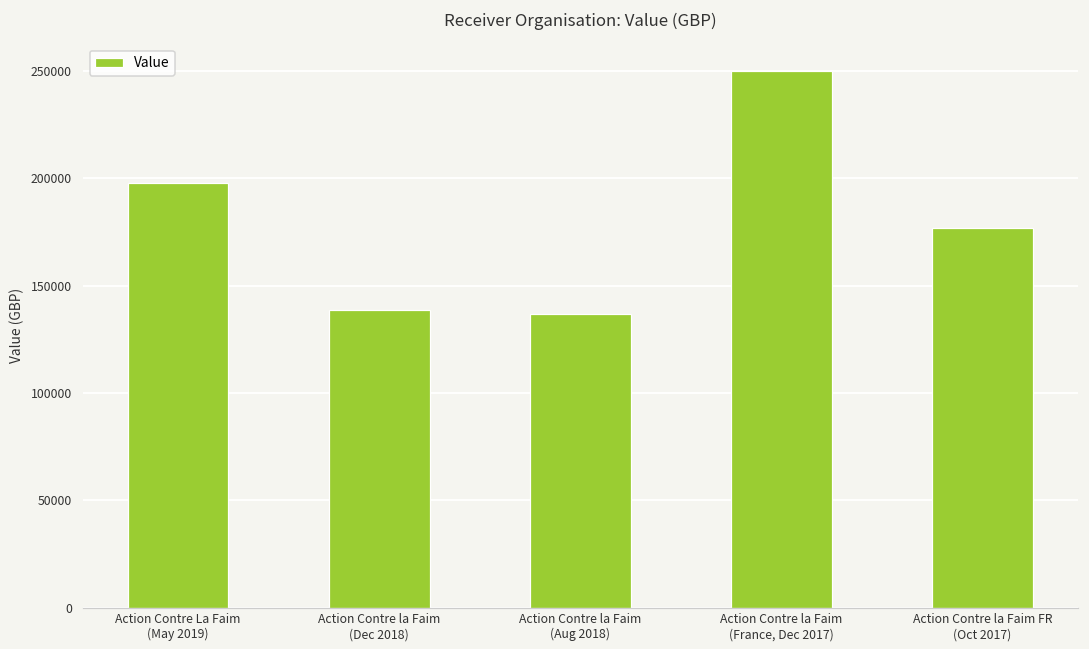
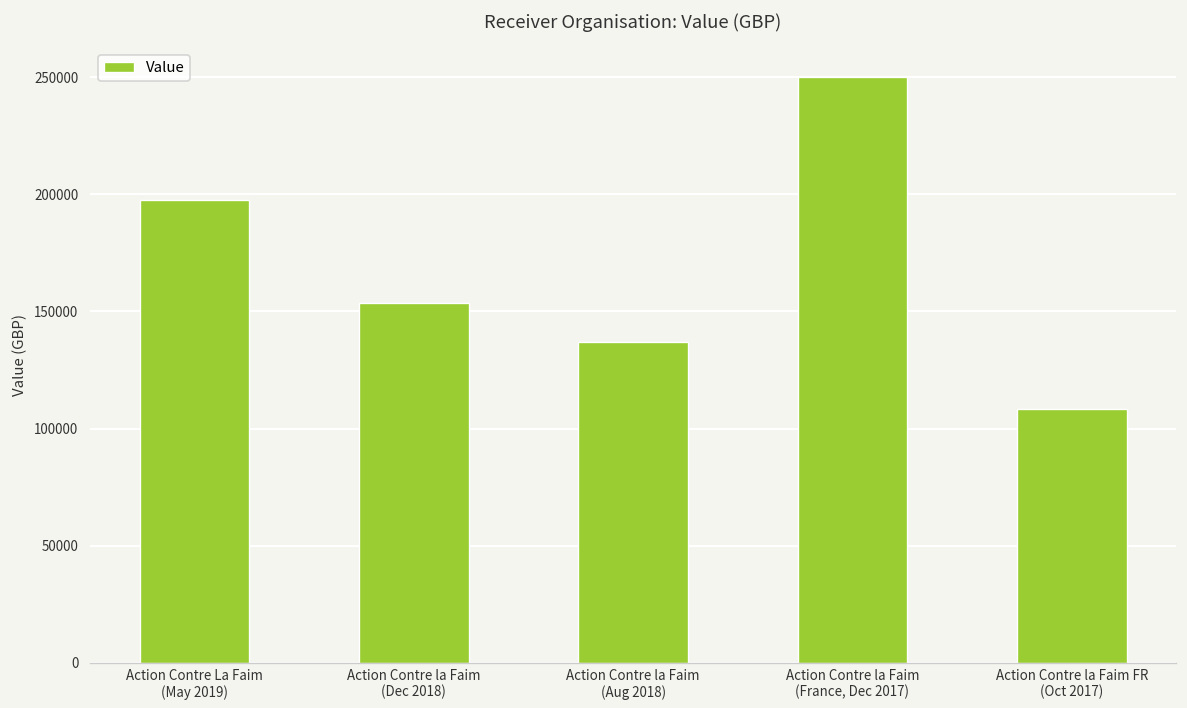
  {
    "Action Contre La Faim (May 2019)": 197000,
-   "Action Contre la Faim (Dec 2018)": 139000,
+   "Action Contre la Faim (Dec 2018)": 154000,
    "Action Contre la Faim (Aug 2018)": 137000,
    "Action Contre la Faim (France, Dec 2017)": 250000,
-   "Action Contre la Faim FR (Oct 2017)": 177000
+   "Action Contre la Faim FR (Oct 2017)": 108000
  }
